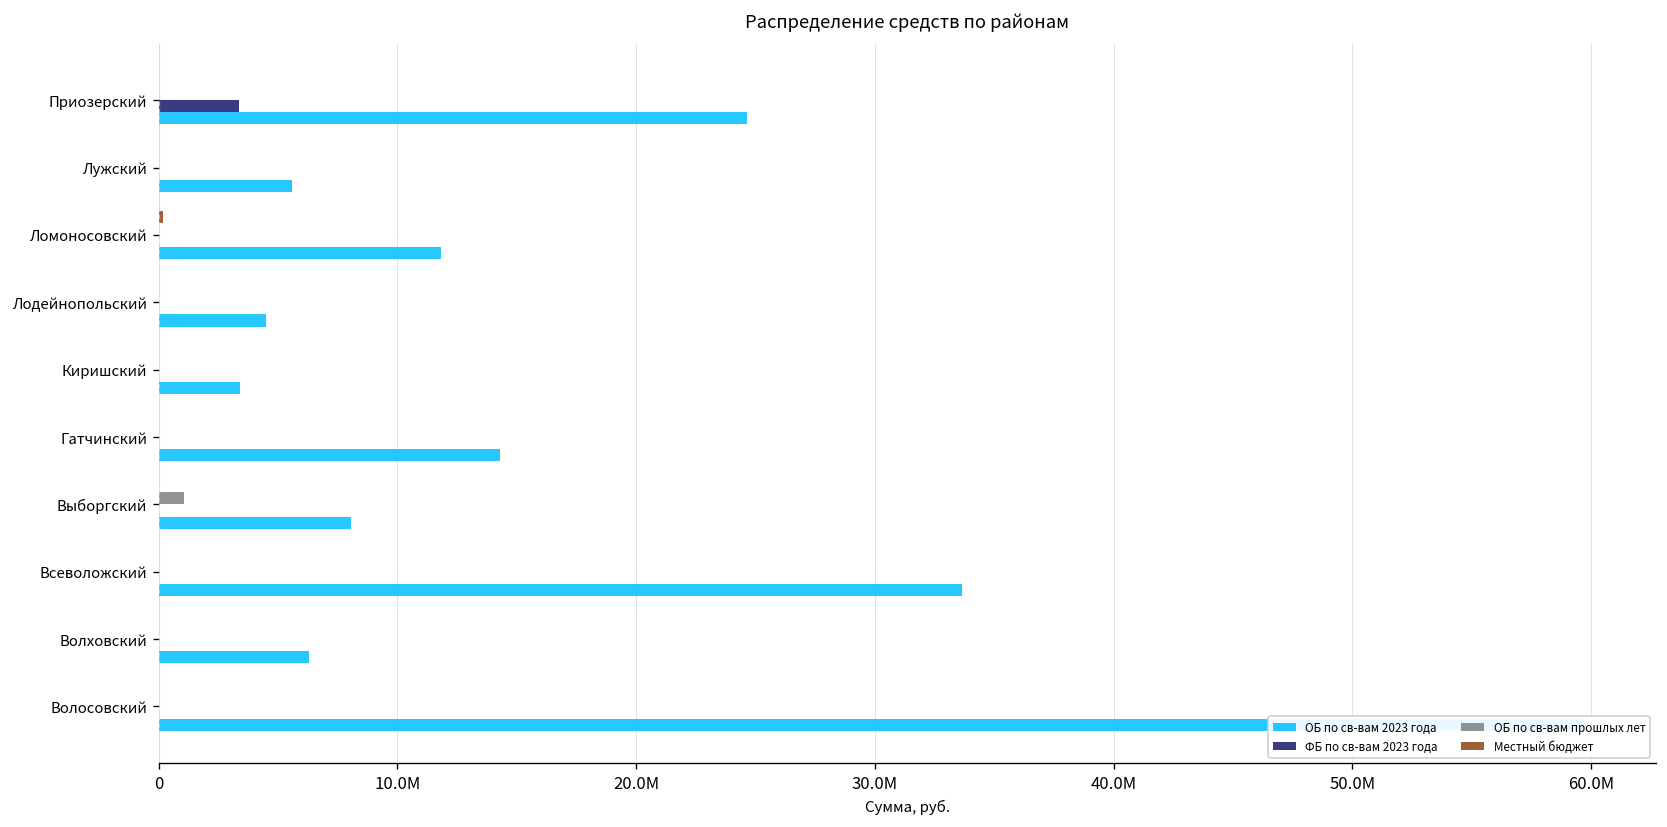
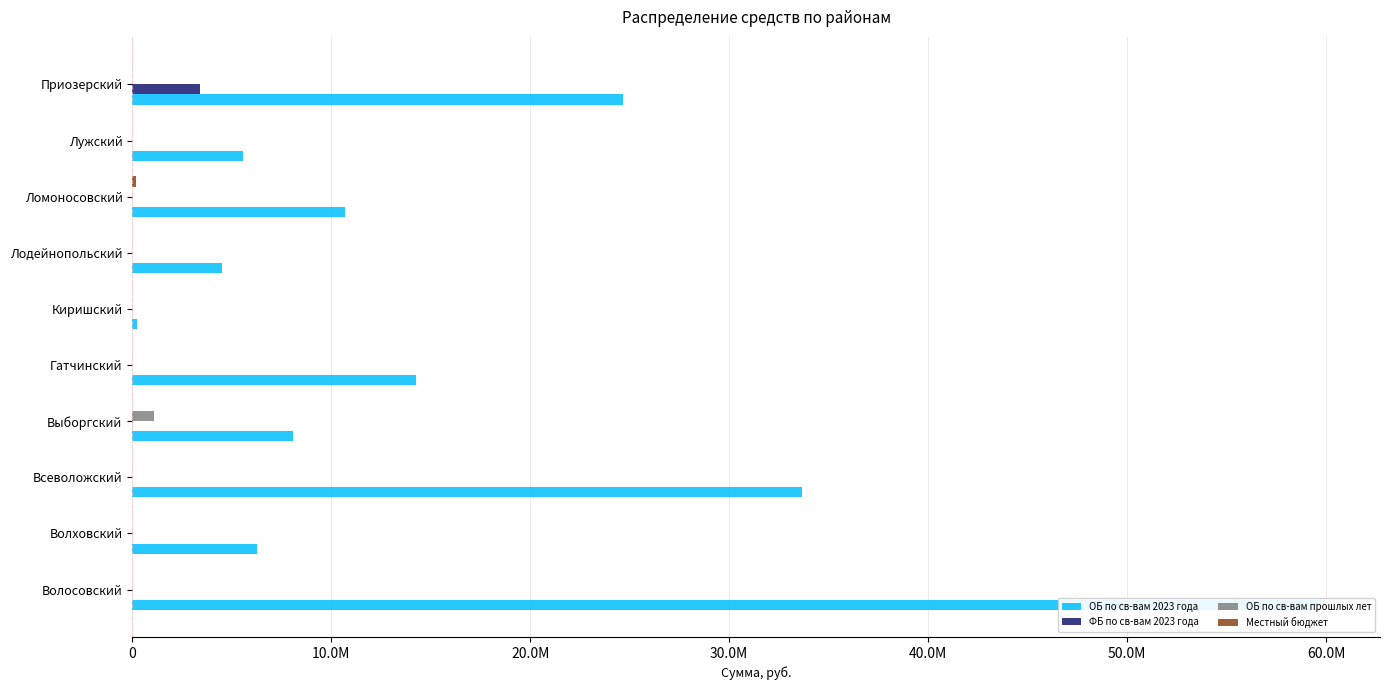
  {
    "ОБ по св-вам 2023 года": {
      "Приозерский": 24700000,
      "Лужский": 5600000,
-     "Ломоносовский": 11800000,
+     "Ломоносовский": 10700000,
      "Лодейнопольский": 4500000,
-     "Киришский": 3400000,
+     "Киришский": 300000,
      "Гатчинский": 14300000,
      "Выборгский": 8100000,
      "Всеволожский": 33700000,
      "Волховский": 6300000
    },
    "ФБ по св-вам 2023 года": {
      "Приозерский": 3400000,
      "Лужский": 0,
      "Ломоносовский": 0,
      "Лодейнопольский": 0,
      "Киришский": 0,
      "Гатчинский": 0,
      "Выборгский": 0,
      "Всеволожский": 0,
      "Волховский": 0,
      "Волосовский": 0
    },
    "ОБ по св-вам прошлых лет": {
      "Приозерский": 0,
      "Лужский": 0,
      "Ломоносовский": 0,
      "Лодейнопольский": 0,
      "Киришский": 0,
      "Гатчинский": 0,
      "Выборгский": 1100000,
      "Всеволожский": 0,
      "Волховский": 0,
      "Волосовский": 0
    },
    "Местный бюджет": {
      "Приозерский": 0,
      "Лужский": 0,
      "Ломоносовский": 200000,
      "Лодейнопольский": 0,
      "Киришский": 0,
      "Гатчинский": 0,
      "Выборгский": 0,
      "Всеволожский": 0,
      "Волховский": 0,
      "Волосовский": 0
    }
  }
